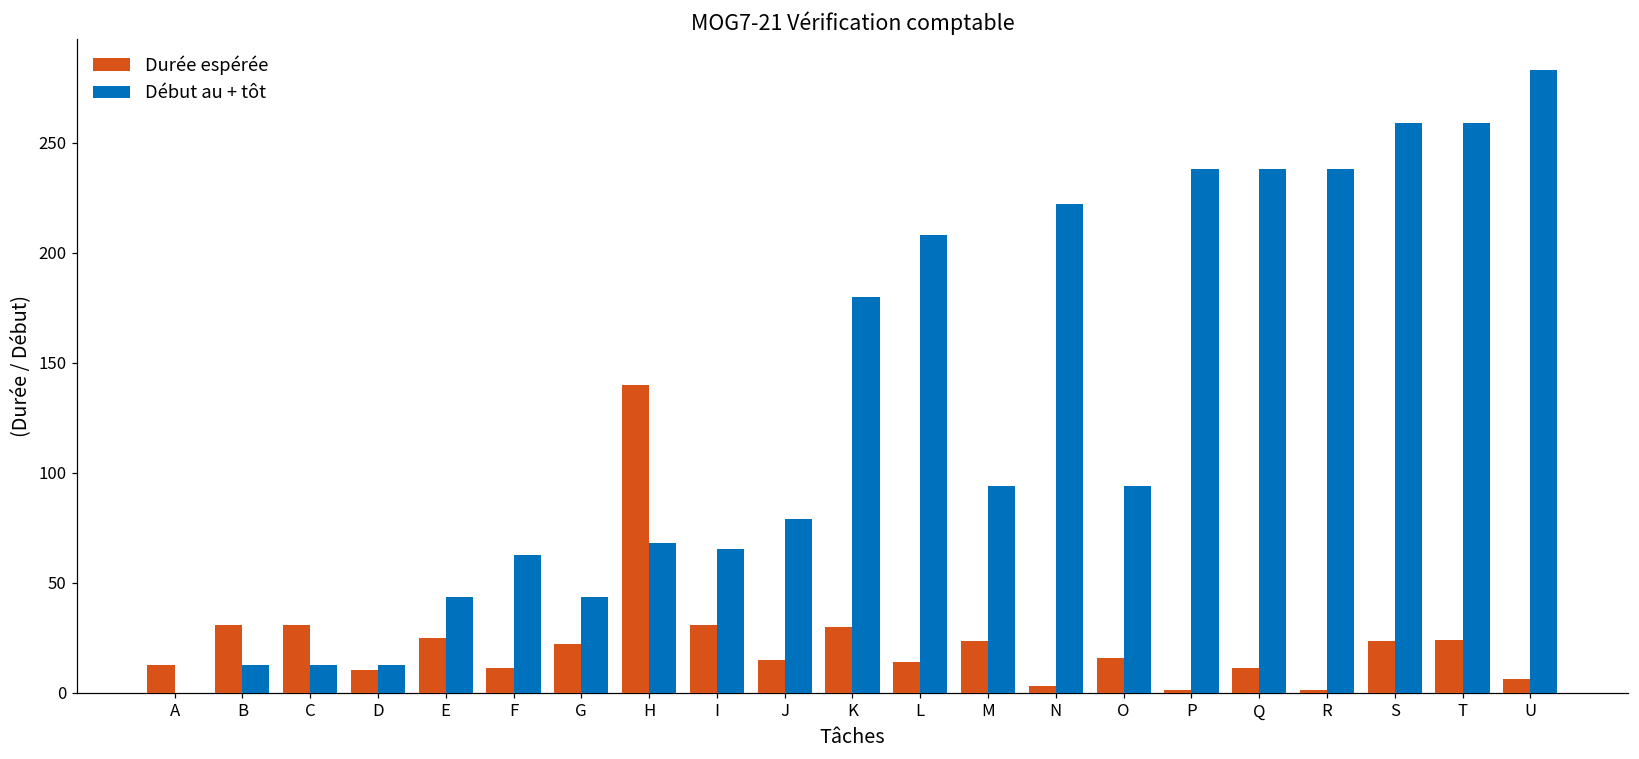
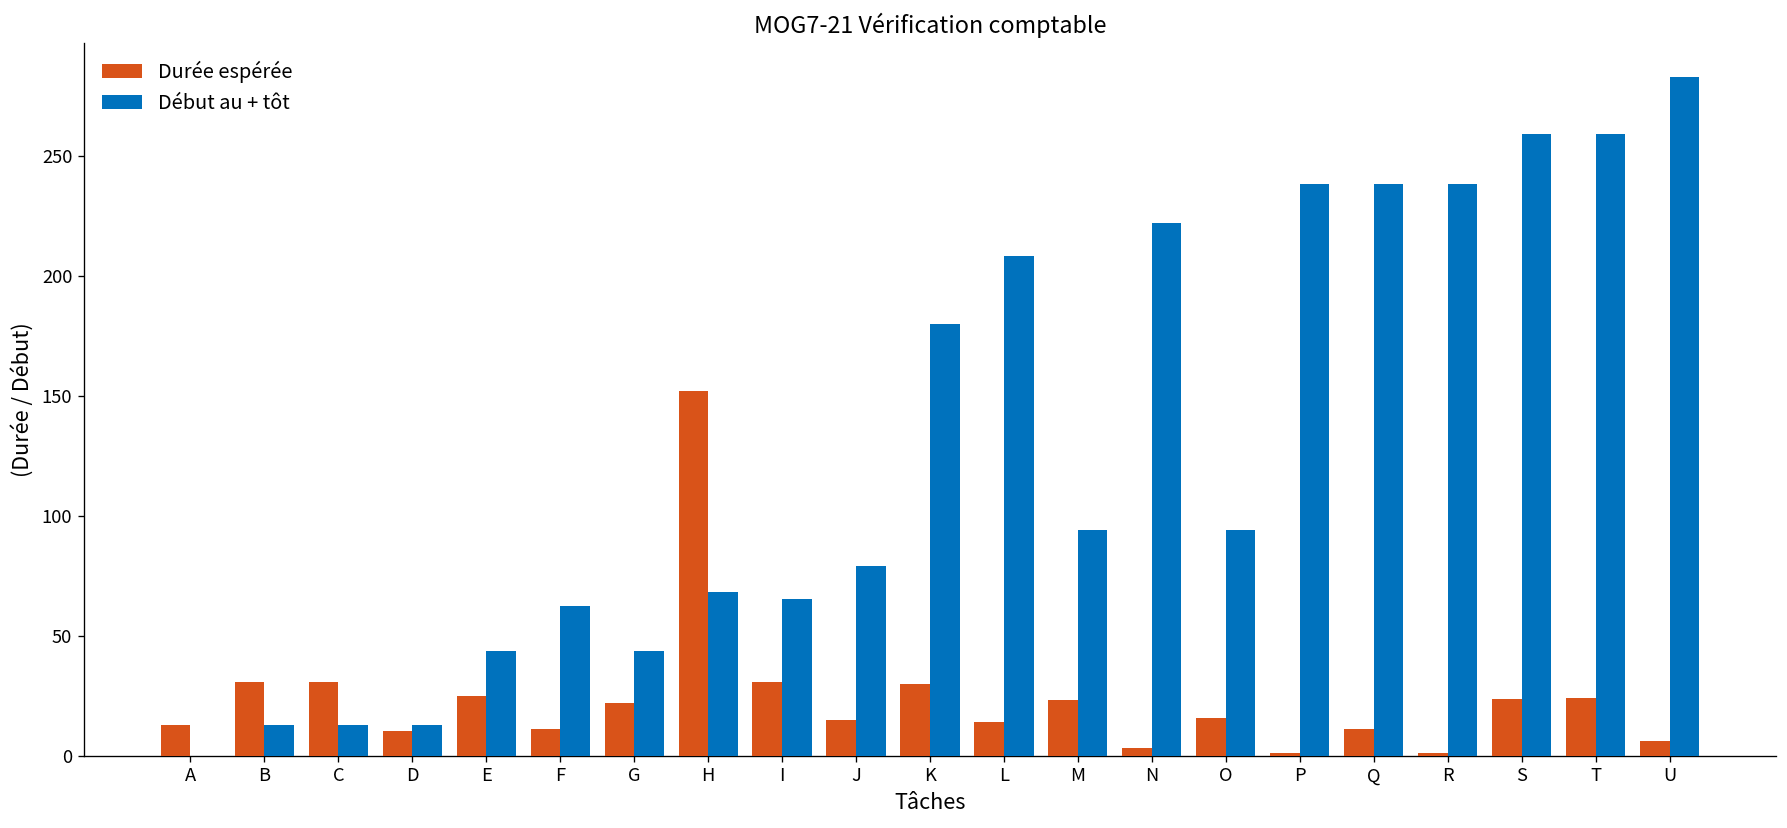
  {
    "Durée espérée": {
      "A": 13,
      "B": 31,
      "C": 31,
      "D": 10,
      "E": 25,
      "F": 11,
      "G": 22,
-     "H": 140,
+     "H": 152,
      "I": 31,
      "J": 15,
      "K": 30,
      "L": 14,
      "M": 23,
      "N": 3,
      "O": 16,
      "Q": 11,
      "S": 24,
      "T": 24,
      "U": 6
    },
    "Début au + tôt": {
      "A": 0,
      "B": 13,
      "C": 13,
      "D": 13,
      "E": 44,
      "F": 62,
      "G": 44,
      "H": 68,
      "I": 66,
      "J": 79,
      "K": 180,
      "L": 208,
      "M": 94,
      "N": 222,
      "O": 94,
      "P": 238,
      "Q": 238,
      "R": 238,
      "S": 259,
      "T": 259,
      "U": 283
    }
  }
